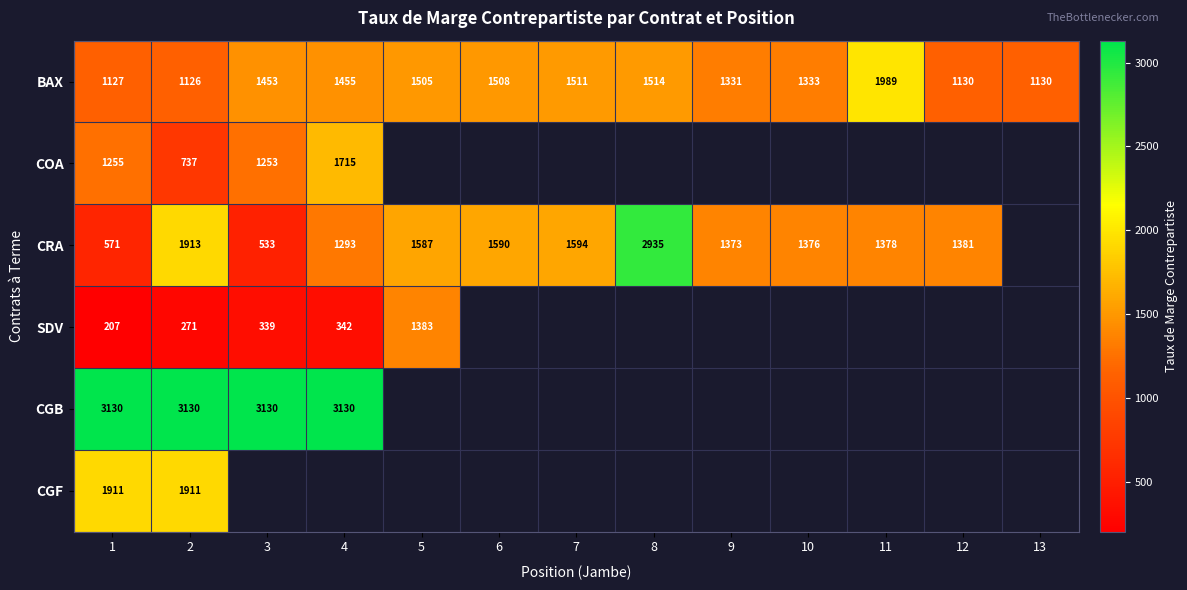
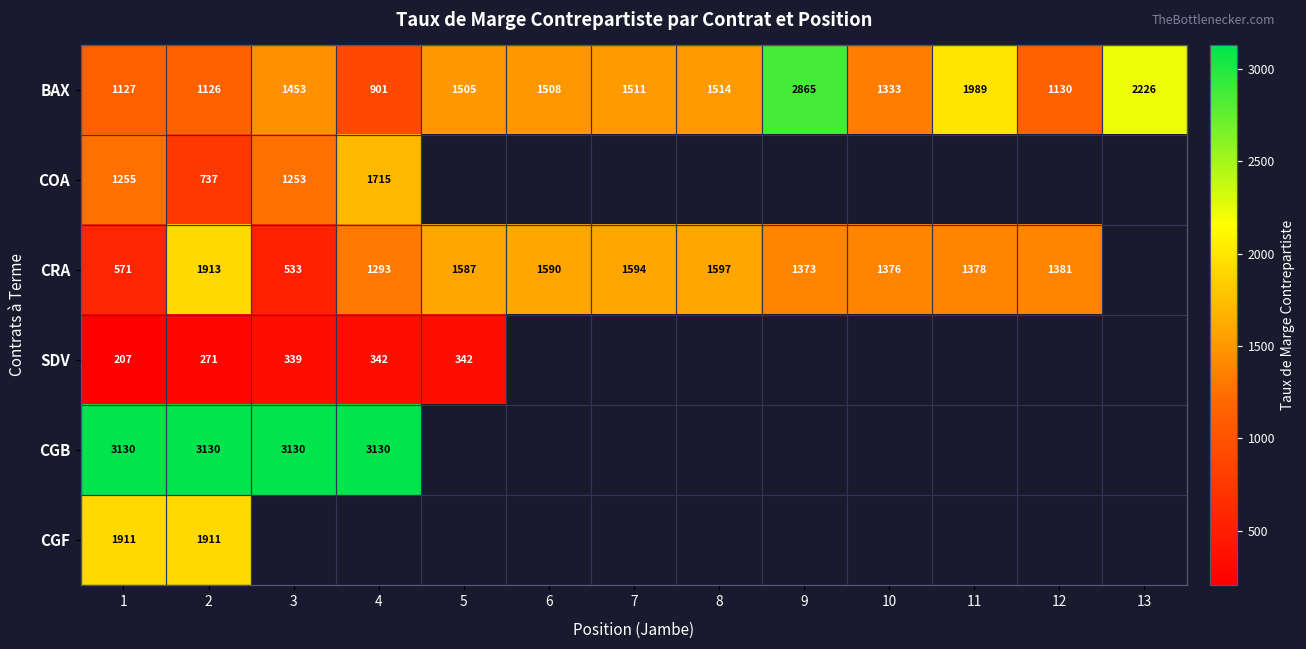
  {
    "BAX": {
      "1": 1127,
      "2": 1126,
      "3": 1453,
-     "4": 1455,
+     "4": 901,
      "5": 1505,
      "6": 1508,
      "7": 1511,
      "8": 1514,
-     "9": 1331,
+     "9": 2865,
      "10": 1333,
      "11": 1989,
      "12": 1130,
-     "13": 1130
+     "13": 2226
    },
    "COA": {
      "1": 1255,
      "2": 737,
      "3": 1253,
      "4": 1715
    },
    "CRA": {
      "1": 571,
      "2": 1913,
      "3": 533,
      "4": 1293,
      "5": 1587,
      "6": 1590,
      "7": 1594,
-     "8": 2935,
+     "8": 1597,
      "9": 1373,
      "10": 1376,
      "11": 1378,
      "12": 1381
    },
    "SDV": {
      "1": 207,
      "2": 271,
      "3": 339,
      "4": 342,
-     "5": 1383
+     "5": 342
    },
    "CGB": {
      "1": 3130,
      "2": 3130,
      "3": 3130,
      "4": 3130
    },
    "CGF": {
      "1": 1911,
      "2": 1911
    }
  }
